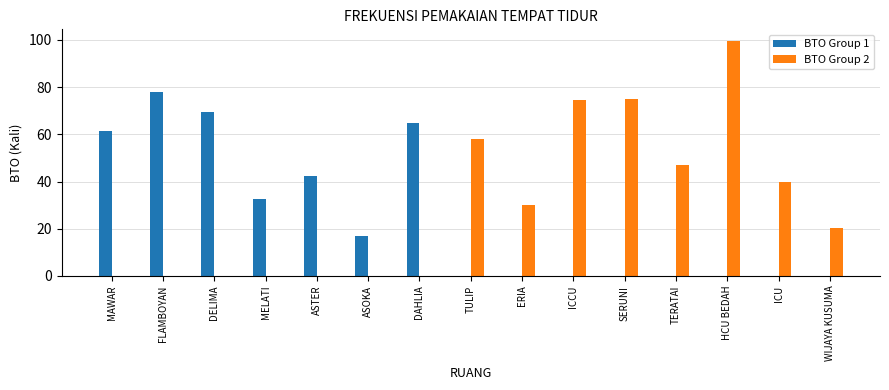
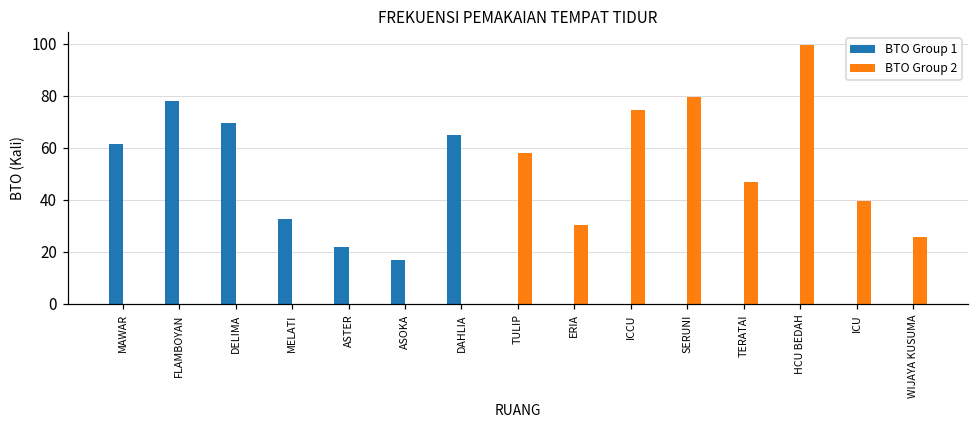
  {
    "BTO Group 1": {
      "MAWAR": 62,
      "FLAMBOYAN": 78,
      "DELIMA": 70,
      "MELATI": 33,
-     "ASTER": 43,
+     "ASTER": 22,
      "ASOKA": 17,
      "DAHLIA": 65,
      "TULIP": 0,
      "ERIA": 0,
      "ICCU": 0,
      "SERUNI": 0,
      "TERATAI": 0,
      "HCU BEDAH": 0,
      "ICU": 0,
      "WIJAYA KUSUMA": 0
    },
    "BTO Group 2": {
      "MAWAR": 0,
      "FLAMBOYAN": 0,
      "DELIMA": 0,
      "MELATI": 0,
      "ASTER": 0,
      "ASOKA": 0,
      "DAHLIA": 0,
      "TULIP": 58,
      "ERIA": 30,
      "ICCU": 74,
-     "SERUNI": 75,
+     "SERUNI": 79,
      "TERATAI": 47,
      "HCU BEDAH": 100,
      "ICU": 40,
-     "WIJAYA KUSUMA": 20
+     "WIJAYA KUSUMA": 26
    }
  }
